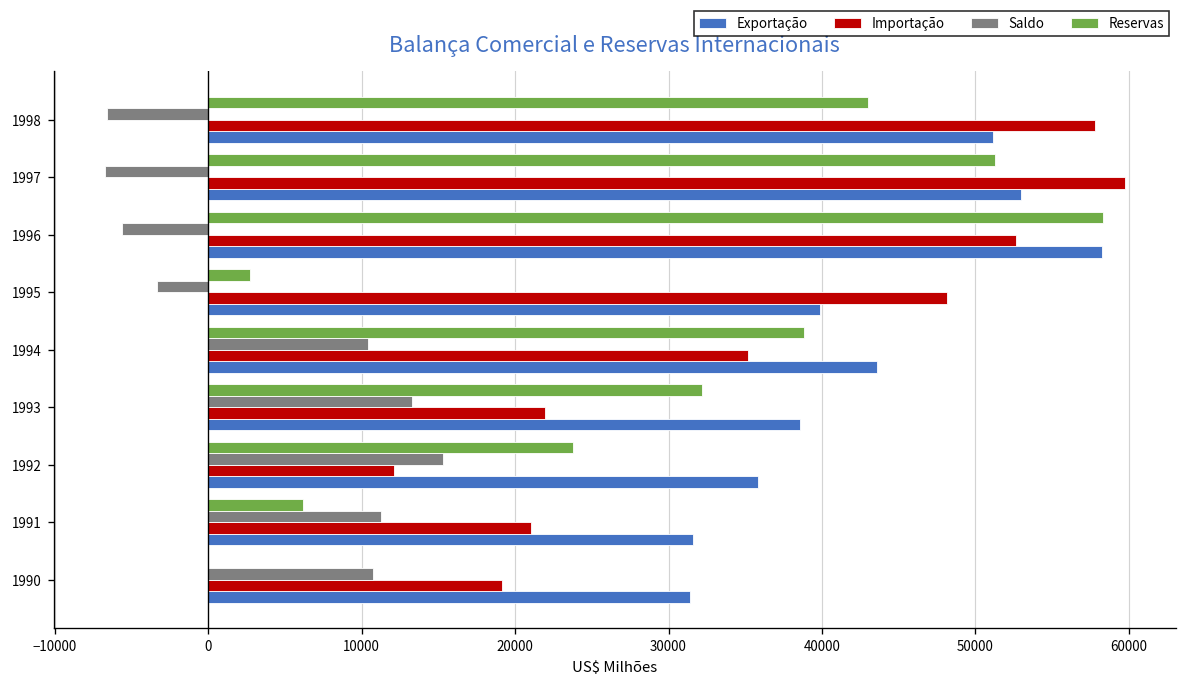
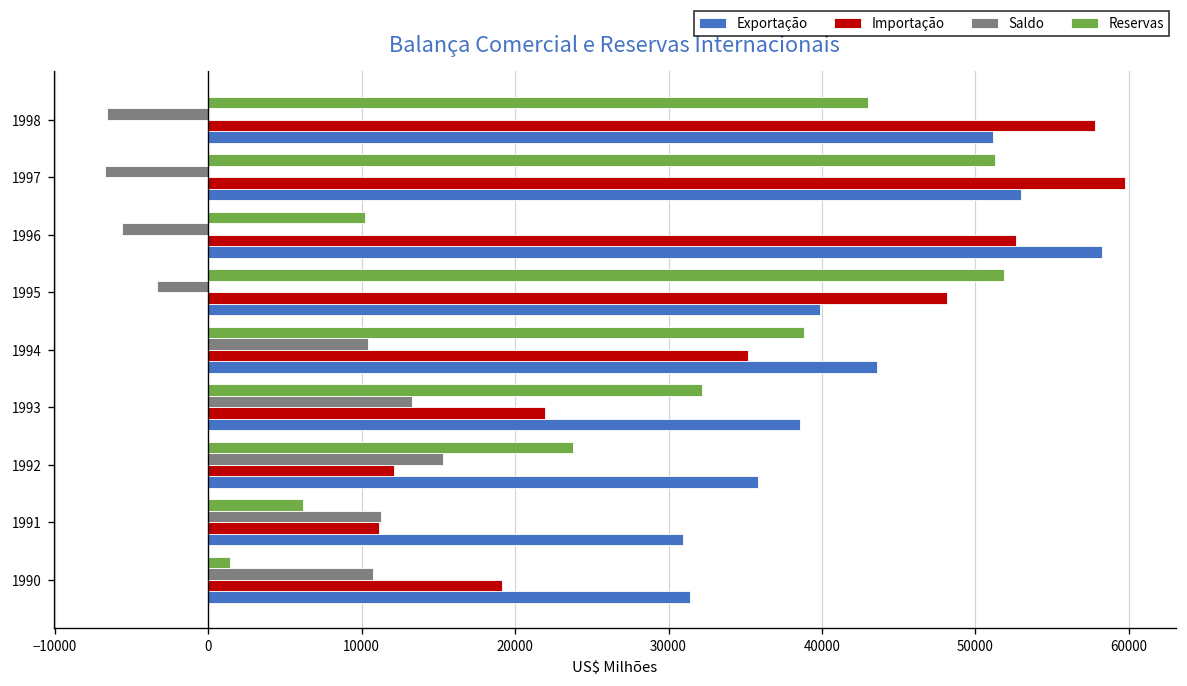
  {
    "Exportação": {
      "1998": 51100,
      "1997": 53000,
      "1996": 58200,
      "1995": 39800,
      "1994": 43600,
      "1993": 38600,
      "1992": 35900,
-     "1991": 31600,
+     "1991": 31000,
      "1990": 31400
    },
    "Importação": {
      "1998": 57800,
      "1997": 59700,
      "1996": 52600,
      "1995": 48200,
      "1994": 35200,
      "1993": 22000,
      "1992": 12100,
-     "1991": 21000,
+     "1991": 11100,
      "1990": 19100
    },
    "Saldo": {
      "1998": -6600,
      "1997": -6800,
      "1996": -5600,
      "1995": -3400,
      "1994": 10400,
      "1993": 13300,
      "1992": 15300,
      "1991": 11200,
      "1990": 10800
    },
    "Reservas": {
      "1998": 43000,
      "1997": 51300,
-     "1996": 58300,
-     "1995": 2700,
+     "1996": 10200,
+     "1995": 51800,
      "1994": 38800,
      "1993": 32200,
      "1992": 23800,
      "1991": 6200,
-     "1990": 0
+     "1990": 1400
    }
  }
